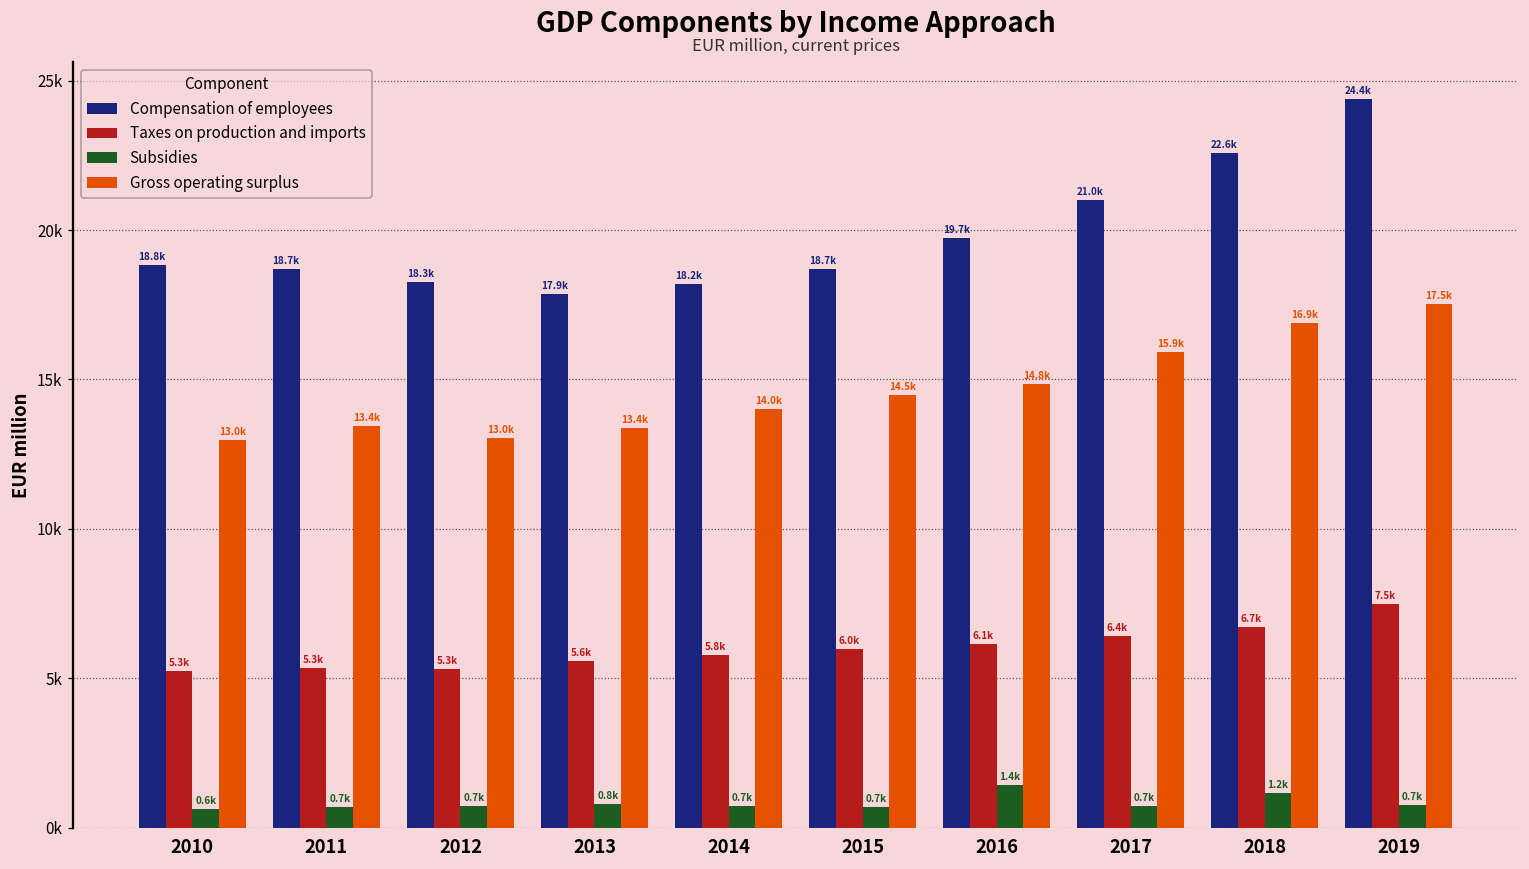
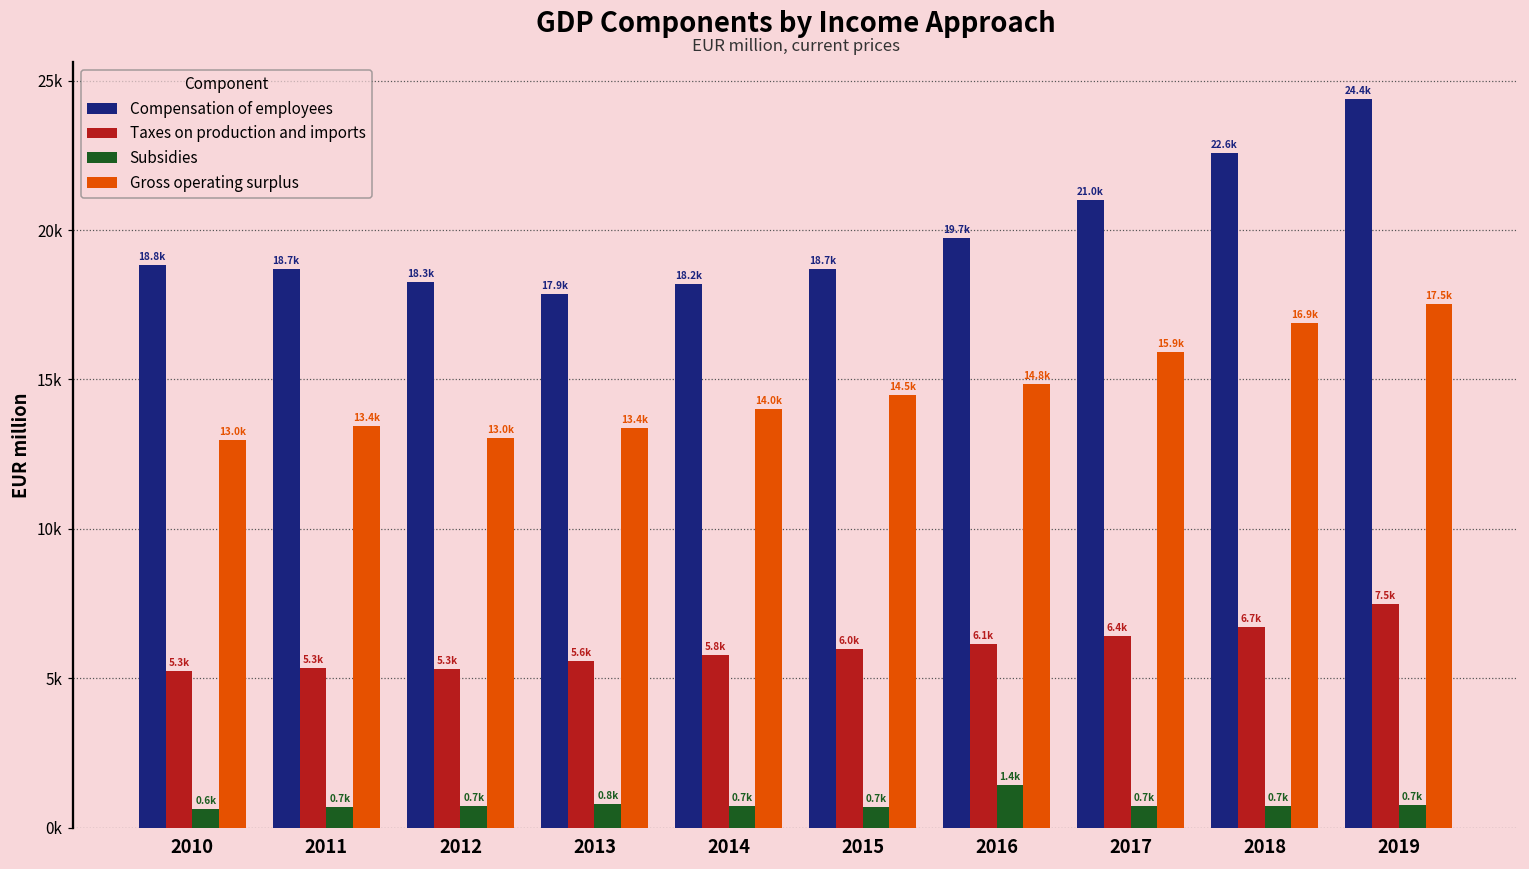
  {
    "Compensation of employees": {
      "2010": "18.8k",
      "2011": "18.7k",
      "2012": "18.3k",
      "2013": "17.9k",
      "2014": "18.2k",
      "2015": "18.7k",
      "2016": "19.7k",
      "2017": "21.0k",
      "2018": "22.6k",
      "2019": "24.4k"
    },
    "Taxes on production and imports": {
      "2010": "5.3k",
      "2011": "5.3k",
      "2012": "5.3k",
      "2013": "5.6k",
      "2014": "5.8k",
      "2015": "6.0k",
      "2016": "6.1k",
      "2017": "6.4k",
      "2018": "6.7k",
      "2019": "7.5k"
    },
    "Subsidies": {
      "2010": "0.6k",
      "2011": "0.7k",
      "2012": "0.7k",
      "2013": "0.8k",
      "2014": "0.7k",
      "2015": "0.7k",
      "2016": "1.4k",
      "2017": "0.7k",
-     "2018": "1.2k",
+     "2018": "0.7k",
      "2019": "0.7k"
    },
    "Gross operating surplus": {
      "2010": "13.0k",
      "2011": "13.4k",
      "2012": "13.0k",
      "2013": "13.4k",
      "2014": "14.0k",
      "2015": "14.5k",
      "2016": "14.8k",
      "2017": "15.9k",
      "2018": "16.9k",
      "2019": "17.5k"
    }
  }
